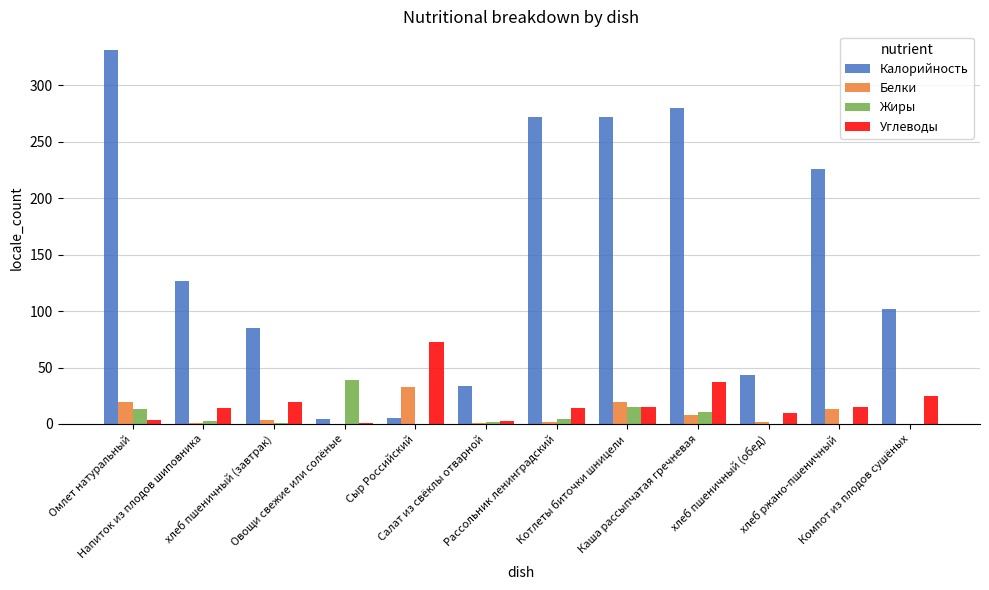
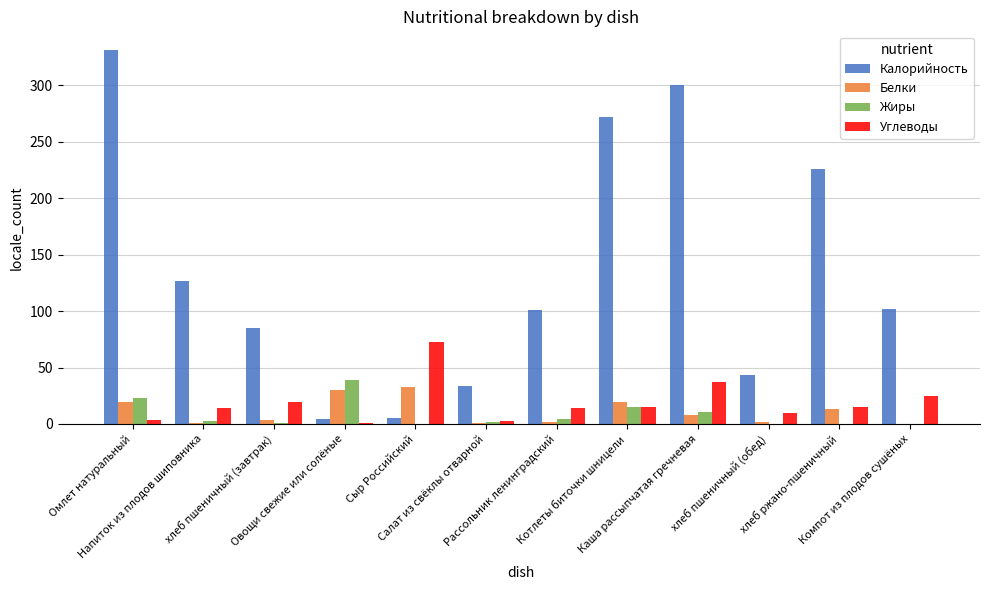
  {
    "Калорийность": {
      "Омлет натуральный": 331,
      "Напиток из плодов шиповника": 127,
      "хлеб пшеничный (завтрак)": 85,
      "Овощи свежие или солёные": 4,
      "Сыр Российский": 5,
      "Салат из свёклы отварной": 34,
-     "Рассольник ленинградский": 272,
+     "Рассольник ленинградский": 101,
      "Котлеты биточки шницели": 272,
-     "Каша рассыпчатая гречневая": 280,
+     "Каша рассыпчатая гречневая": 300,
      "хлеб пшеничный (обед)": 43,
      "хлеб ржано-пшеничный": 226,
      "Компот из плодов сушёных": 102
    },
    "Белки": {
      "Омлет натуральный": 20,
      "хлеб пшеничный (завтрак)": 3,
-     "Овощи свежие или солёные": 0,
+     "Овощи свежие или солёные": 30,
      "Сыр Российский": 33,
      "Котлеты биточки шницели": 19,
      "Каша рассыпчатая гречневая": 8,
      "хлеб ржано-пшеничный": 13,
      "Компот из плодов сушёных": 0
    },
    "Жиры": {
-     "Омлет натуральный": 13,
+     "Омлет натуральный": 23,
      "Напиток из плодов шиповника": 2,
      "Овощи свежие или солёные": 39,
      "Сыр Российский": 0,
      "Рассольник ленинградский": 4,
      "Котлеты биточки шницели": 15,
      "Каша рассыпчатая гречневая": 11,
      "хлеб пшеничный (обед)": 0,
      "хлеб ржано-пшеничный": 0,
      "Компот из плодов сушёных": 0
    },
    "Углеводы": {
      "Омлет натуральный": 4,
      "Напиток из плодов шиповника": 14,
      "хлеб пшеничный (завтрак)": 19,
      "Сыр Российский": 73,
      "Салат из свёклы отварной": 3,
      "Рассольник ленинградский": 14,
      "Котлеты биточки шницели": 15,
      "Каша рассыпчатая гречневая": 37,
      "хлеб пшеничный (обед)": 10,
      "хлеб ржано-пшеничный": 15,
      "Компот из плодов сушёных": 25
    }
  }
